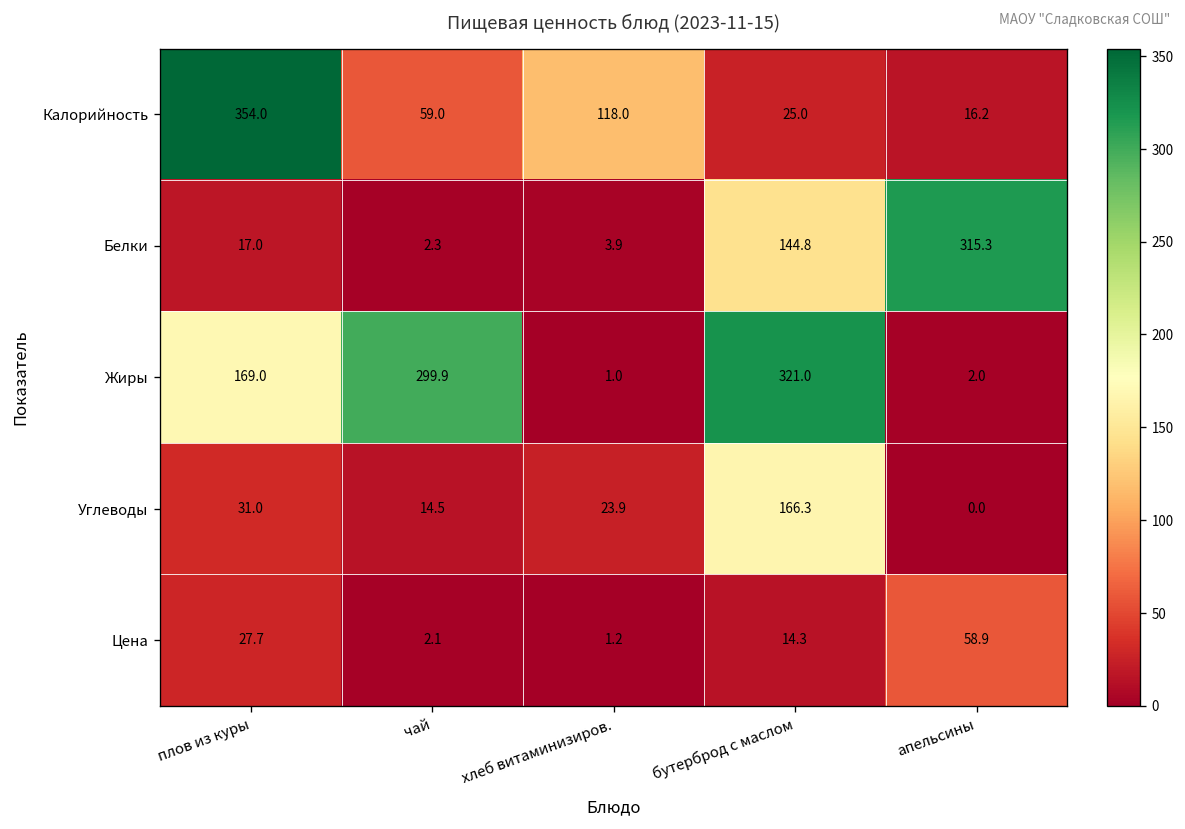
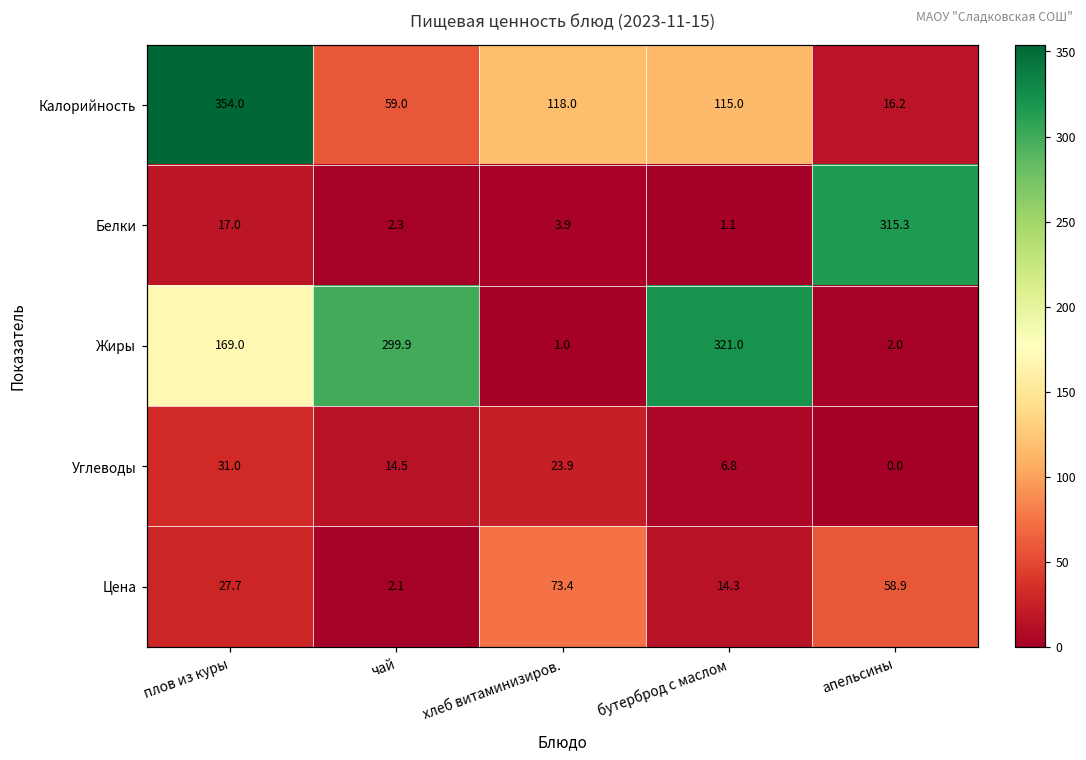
  {
    "Калорийность": {
      "плов из куры": 354.0,
      "чай": 59.0,
      "хлеб витаминизиров.": 118.0,
-     "бутерброд с маслом": 25.0,
+     "бутерброд с маслом": 115.0,
      "апельсины": 16.2
    },
    "Белки": {
      "плов из куры": 17.0,
      "чай": 2.3,
      "хлеб витаминизиров.": 3.9,
-     "бутерброд с маслом": 144.8,
+     "бутерброд с маслом": 1.1,
      "апельсины": 315.3
    },
    "Жиры": {
      "плов из куры": 169.0,
      "чай": 299.9,
      "хлеб витаминизиров.": 1.0,
      "бутерброд с маслом": 321.0,
      "апельсины": 2.0
    },
    "Углеводы": {
      "плов из куры": 31.0,
      "чай": 14.5,
      "хлеб витаминизиров.": 23.9,
-     "бутерброд с маслом": 166.3,
+     "бутерброд с маслом": 6.8,
      "апельсины": 0.0
    },
    "Цена": {
      "плов из куры": 27.7,
      "чай": 2.1,
-     "хлеб витаминизиров.": 1.2,
+     "хлеб витаминизиров.": 73.4,
      "бутерброд с маслом": 14.3,
      "апельсины": 58.9
    }
  }
